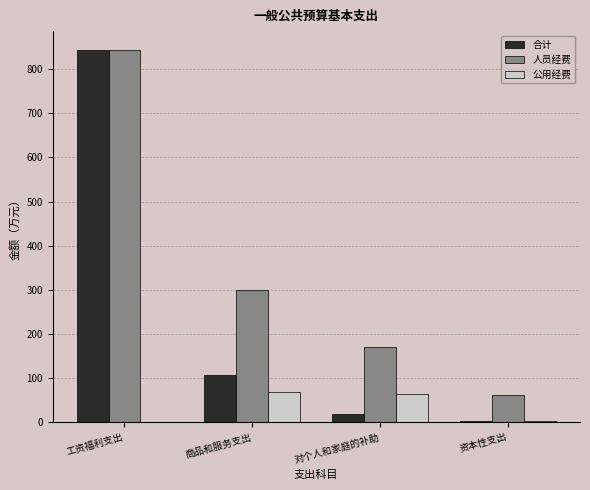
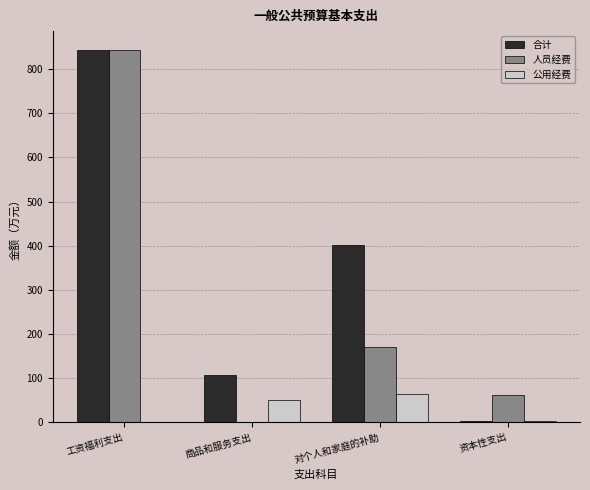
  {
    "合计": {
      "工资福利支出": 840,
      "商品和服务支出": 110,
-     "对个人和家庭的补助": 20
+     "对个人和家庭的补助": 400
    },
    "人员经费": {
      "工资福利支出": 840,
-     "商品和服务支出": 300,
+     "商品和服务支出": 0,
      "对个人和家庭的补助": 170,
      "资本性支出": 60
    },
    "公用经费": {
      "工资福利支出": 0,
-     "商品和服务支出": 70,
+     "商品和服务支出": 50,
      "对个人和家庭的补助": 60
    }
  }
